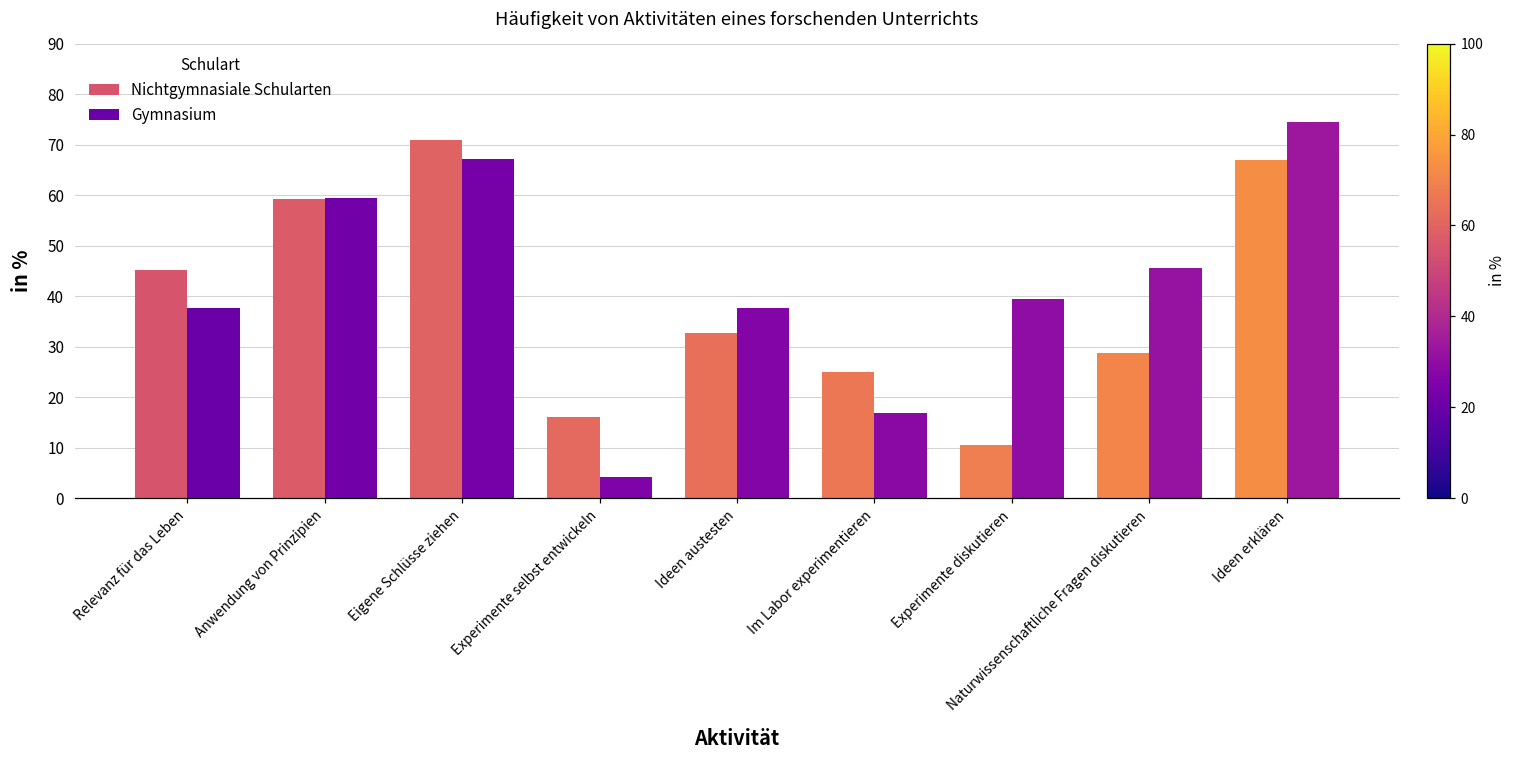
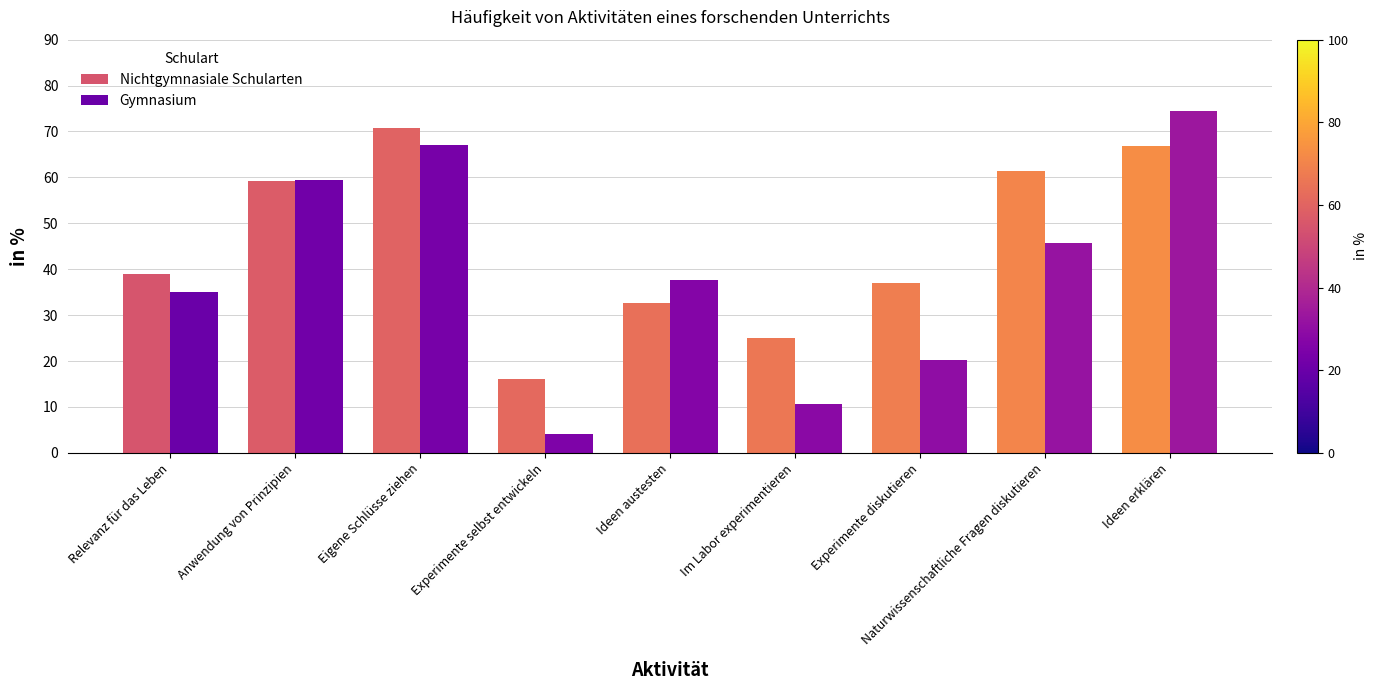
  {
    "Nichtgymnasiale Schularten": {
-     "Relevanz für das Leben": 45,
+     "Relevanz für das Leben": 39,
      "Anwendung von Prinzipien": 59,
      "Eigene Schlüsse ziehen": 71,
      "Experimente selbst entwickeln": 16,
      "Ideen austesten": 33,
      "Im Labor experimentieren": 25,
-     "Experimente diskutieren": 11,
-     "Naturwissenschaftliche Fragen diskutieren": 29,
+     "Experimente diskutieren": 37,
+     "Naturwissenschaftliche Fragen diskutieren": 61,
      "Ideen erklären": 67
    },
    "Gymnasium": {
-     "Relevanz für das Leben": 38,
+     "Relevanz für das Leben": 35,
      "Anwendung von Prinzipien": 59,
      "Eigene Schlüsse ziehen": 67,
      "Experimente selbst entwickeln": 4,
      "Ideen austesten": 38,
-     "Im Labor experimentieren": 17,
-     "Experimente diskutieren": 39,
+     "Im Labor experimentieren": 11,
+     "Experimente diskutieren": 20,
      "Naturwissenschaftliche Fragen diskutieren": 46,
      "Ideen erklären": 74
    }
  }
